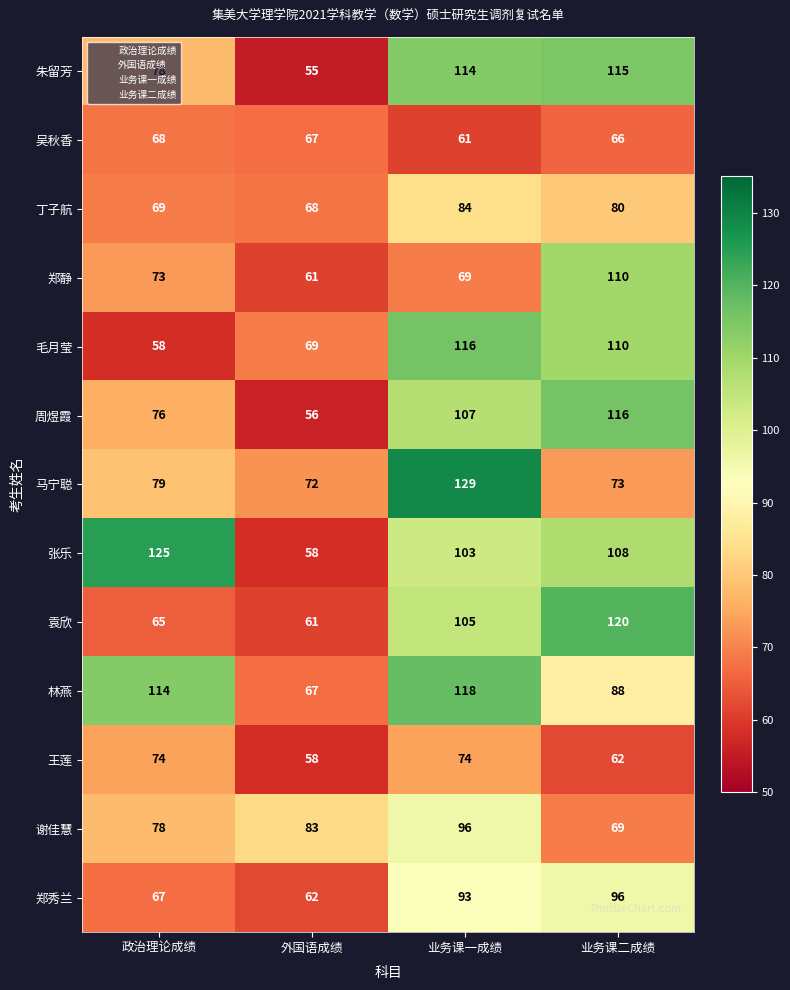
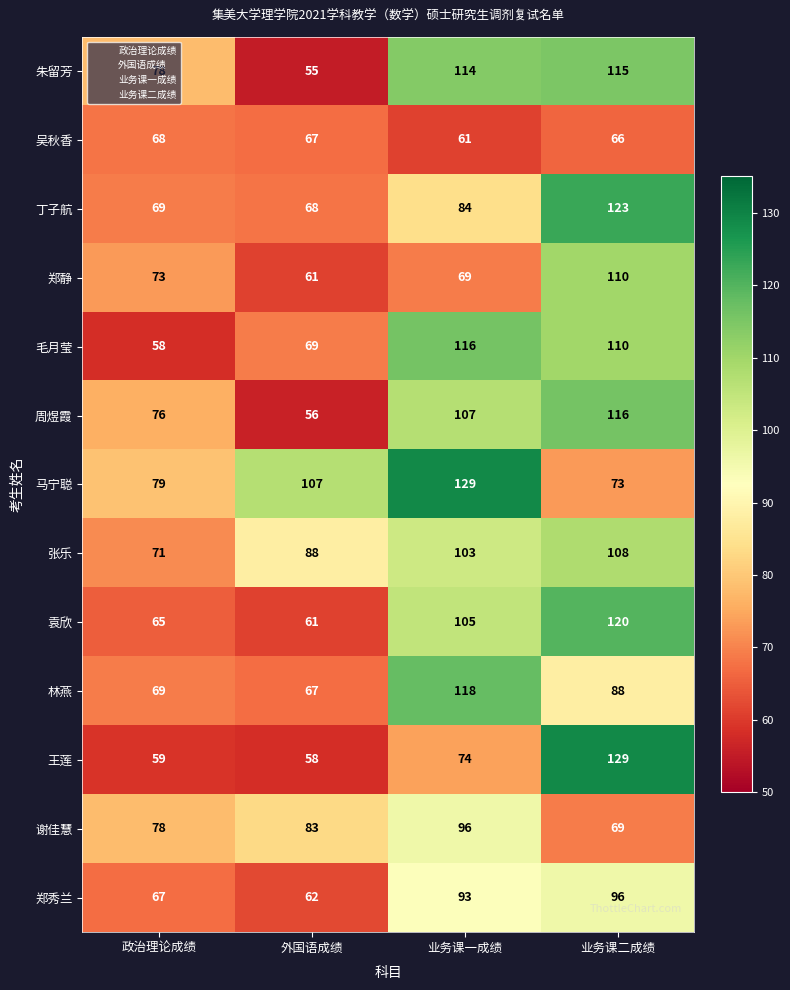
  {
    "朱留芳": {
      "外国语成绩": 55,
      "业务课一成绩": 114,
      "业务课二成绩": 115
    },
    "吴秋香": {
      "政治理论成绩": 68,
      "外国语成绩": 67,
      "业务课一成绩": 61,
      "业务课二成绩": 66
    },
    "丁子航": {
      "政治理论成绩": 69,
      "外国语成绩": 68,
      "业务课一成绩": 84,
-     "业务课二成绩": 80
+     "业务课二成绩": 123
    },
    "郑静": {
      "政治理论成绩": 73,
      "外国语成绩": 61,
      "业务课一成绩": 69,
      "业务课二成绩": 110
    },
    "毛月莹": {
      "政治理论成绩": 58,
      "外国语成绩": 69,
      "业务课一成绩": 116,
      "业务课二成绩": 110
    },
    "周煜霞": {
      "政治理论成绩": 76,
      "外国语成绩": 56,
      "业务课一成绩": 107,
      "业务课二成绩": 116
    },
    "马宁聪": {
      "政治理论成绩": 79,
-     "外国语成绩": 72,
+     "外国语成绩": 107,
      "业务课一成绩": 129,
      "业务课二成绩": 73
    },
    "张乐": {
-     "政治理论成绩": 125,
-     "外国语成绩": 58,
+     "政治理论成绩": 71,
+     "外国语成绩": 88,
      "业务课一成绩": 103,
      "业务课二成绩": 108
    },
    "袁欣": {
      "政治理论成绩": 65,
      "外国语成绩": 61,
      "业务课一成绩": 105,
      "业务课二成绩": 120
    },
    "林燕": {
-     "政治理论成绩": 114,
+     "政治理论成绩": 69,
      "外国语成绩": 67,
      "业务课一成绩": 118,
      "业务课二成绩": 88
    },
    "王莲": {
-     "政治理论成绩": 74,
+     "政治理论成绩": 59,
      "外国语成绩": 58,
      "业务课一成绩": 74,
-     "业务课二成绩": 62
+     "业务课二成绩": 129
    },
    "谢佳慧": {
      "政治理论成绩": 78,
      "外国语成绩": 83,
      "业务课一成绩": 96,
      "业务课二成绩": 69
    },
    "郑秀兰": {
      "政治理论成绩": 67,
      "外国语成绩": 62,
      "业务课一成绩": 93,
      "业务课二成绩": 96
    }
  }
